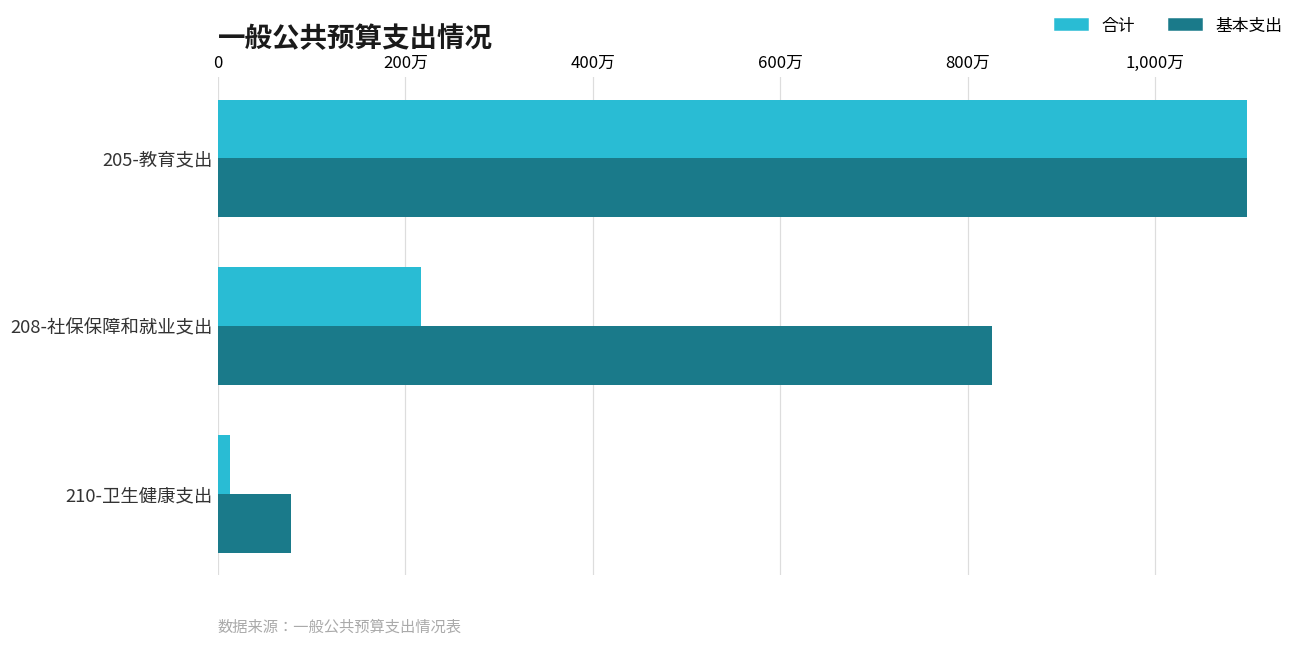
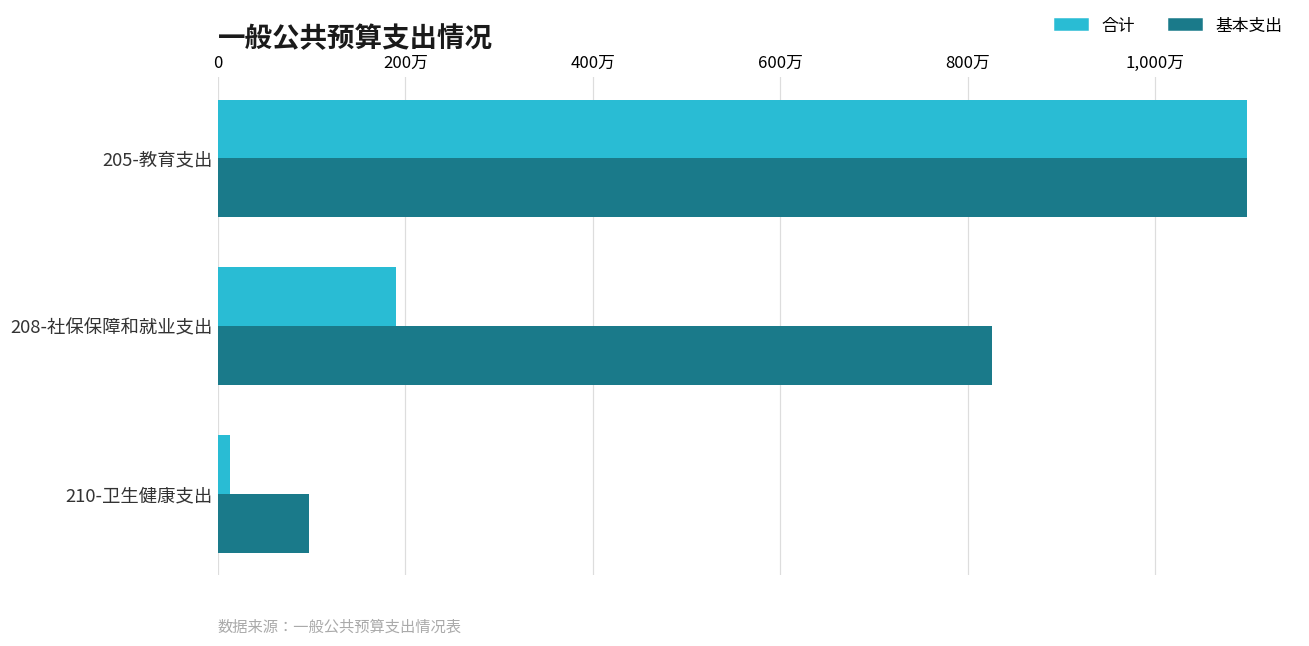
  {
    "合计": {
      "205-教育支出": "1,100万",
-     "208-社保保障和就业支出": "220万",
+     "208-社保保障和就业支出": "190万",
      "210-卫生健康支出": "10万"
    },
    "基本支出": {
      "205-教育支出": "1,100万",
      "208-社保保障和就业支出": "830万",
-     "210-卫生健康支出": "80万"
+     "210-卫生健康支出": "100万"
    }
  }
